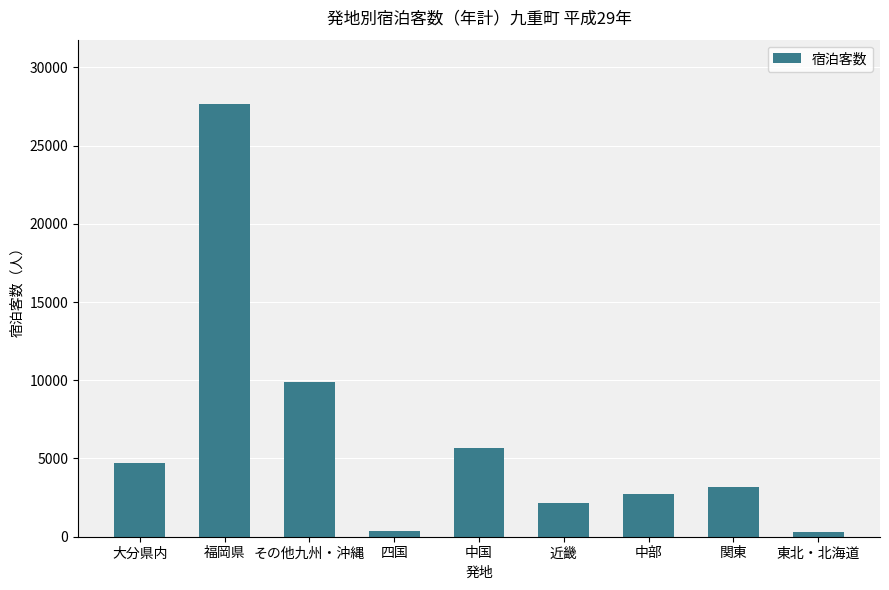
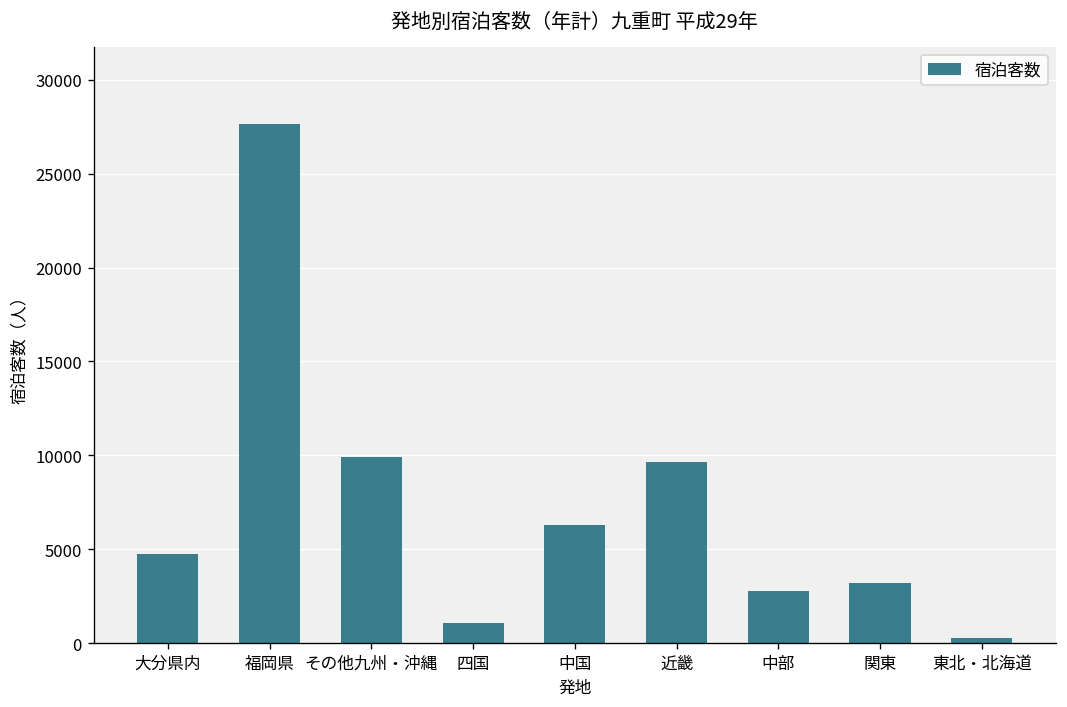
  {
    "大分県内": 4700,
    "福岡県": 27600,
    "その他九州・沖縄": 9900,
-   "四国": 400,
-   "中国": 5700,
-   "近畿": 2200,
+   "四国": 1100,
+   "中国": 6300,
+   "近畿": 9600,
    "中部": 2800,
    "関東": 3200,
    "東北・北海道": 300
  }
